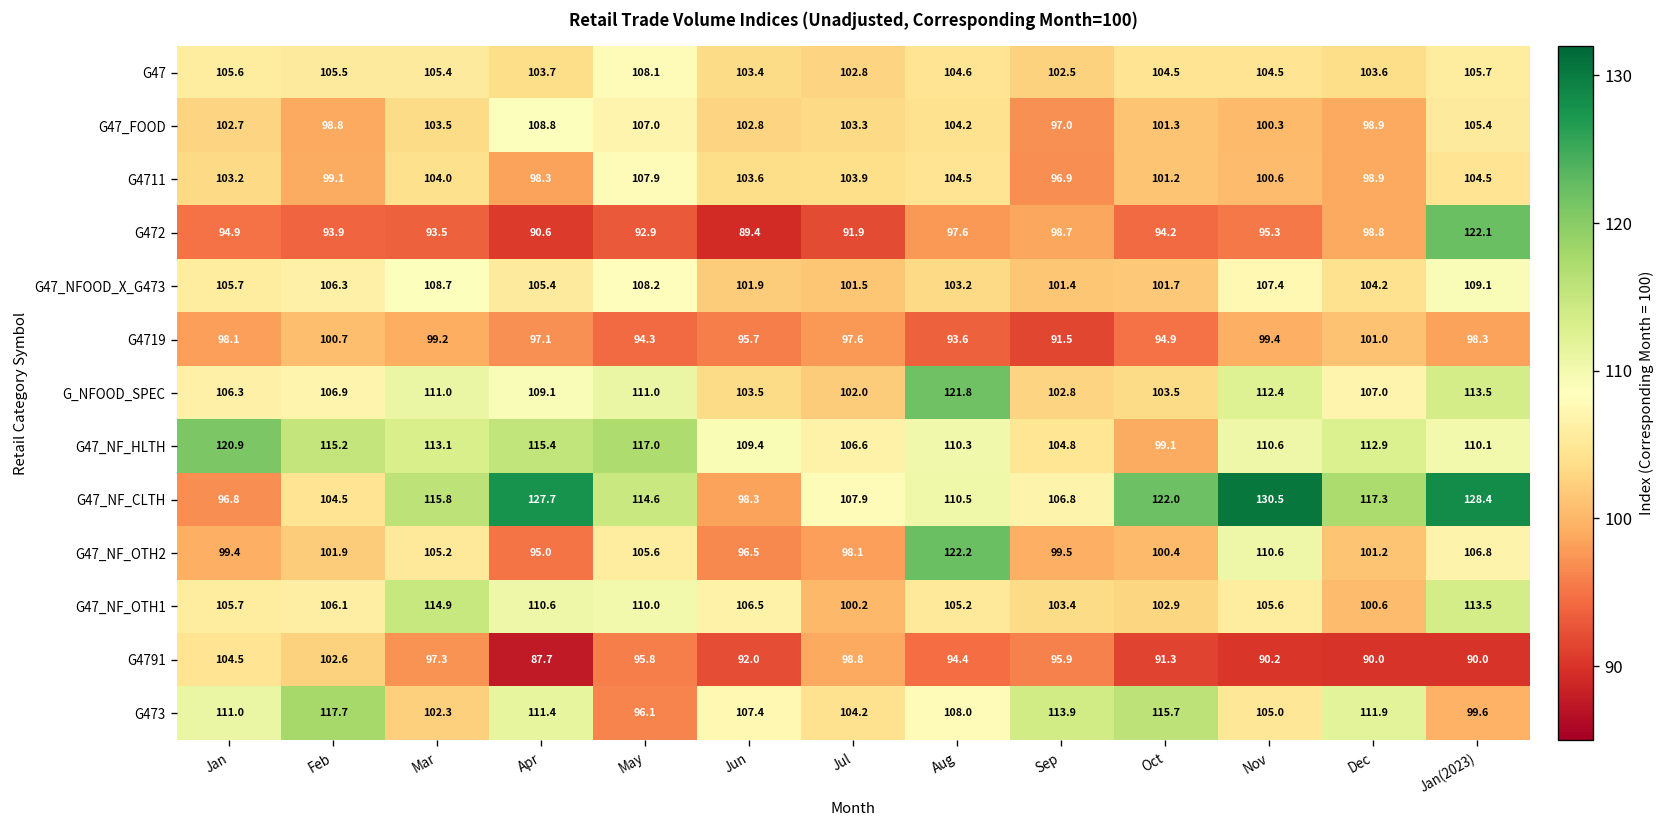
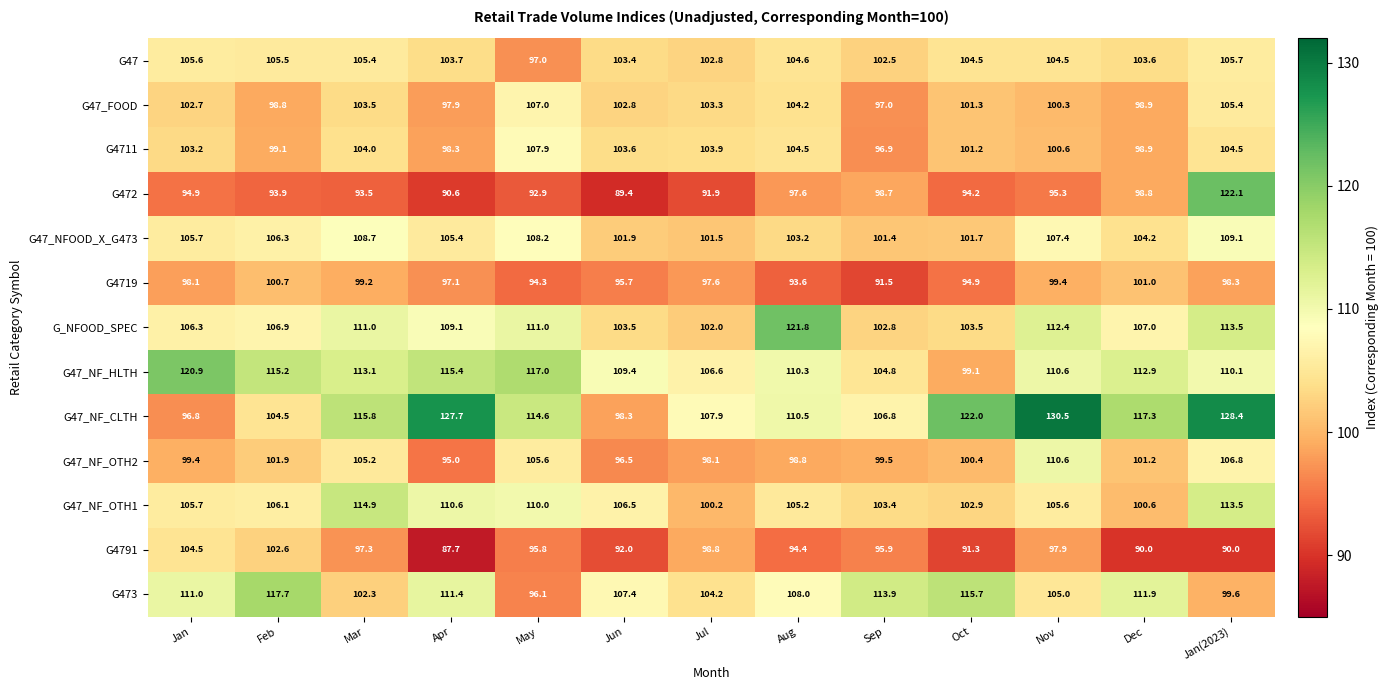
  {
    "G47": {
      "Jan": 105.6,
      "Feb": 105.5,
      "Mar": 105.4,
      "Apr": 103.7,
-     "May": 108.1,
+     "May": 97.0,
      "Jun": 103.4,
      "Jul": 102.8,
      "Aug": 104.6,
      "Sep": 102.5,
      "Oct": 104.5,
      "Nov": 104.5,
      "Dec": 103.6,
      "Jan(2023)": 105.7
    },
    "G47_FOOD": {
      "Jan": 102.7,
      "Feb": 98.8,
      "Mar": 103.5,
-     "Apr": 108.8,
+     "Apr": 97.9,
      "May": 107.0,
      "Jun": 102.8,
      "Jul": 103.3,
      "Aug": 104.2,
      "Sep": 97.0,
      "Oct": 101.3,
      "Nov": 100.3,
      "Dec": 98.9,
      "Jan(2023)": 105.4
    },
    "G4711": {
      "Jan": 103.2,
      "Feb": 99.1,
      "Mar": 104.0,
      "Apr": 98.3,
      "May": 107.9,
      "Jun": 103.6,
      "Jul": 103.9,
      "Aug": 104.5,
      "Sep": 96.9,
      "Oct": 101.2,
      "Nov": 100.6,
      "Dec": 98.9,
      "Jan(2023)": 104.5
    },
    "G472": {
      "Jan": 94.9,
      "Feb": 93.9,
      "Mar": 93.5,
      "Apr": 90.6,
      "May": 92.9,
      "Jun": 89.4,
      "Jul": 91.9,
      "Aug": 97.6,
      "Sep": 98.7,
      "Oct": 94.2,
      "Nov": 95.3,
      "Dec": 98.8,
      "Jan(2023)": 122.1
    },
    "G47_NFOOD_X_G473": {
      "Jan": 105.7,
      "Feb": 106.3,
      "Mar": 108.7,
      "Apr": 105.4,
      "May": 108.2,
      "Jun": 101.9,
      "Jul": 101.5,
      "Aug": 103.2,
      "Sep": 101.4,
      "Oct": 101.7,
      "Nov": 107.4,
      "Dec": 104.2,
      "Jan(2023)": 109.1
    },
    "G4719": {
      "Jan": 98.1,
      "Feb": 100.7,
      "Mar": 99.2,
      "Apr": 97.1,
      "May": 94.3,
      "Jun": 95.7,
      "Jul": 97.6,
      "Aug": 93.6,
      "Sep": 91.5,
      "Oct": 94.9,
      "Nov": 99.4,
      "Dec": 101.0,
      "Jan(2023)": 98.3
    },
    "G_NFOOD_SPEC": {
      "Jan": 106.3,
      "Feb": 106.9,
      "Mar": 111.0,
      "Apr": 109.1,
      "May": 111.0,
      "Jun": 103.5,
      "Jul": 102.0,
      "Aug": 121.8,
      "Sep": 102.8,
      "Oct": 103.5,
      "Nov": 112.4,
      "Dec": 107.0,
      "Jan(2023)": 113.5
    },
    "G47_NF_HLTH": {
      "Jan": 120.9,
      "Feb": 115.2,
      "Mar": 113.1,
      "Apr": 115.4,
      "May": 117.0,
      "Jun": 109.4,
      "Jul": 106.6,
      "Aug": 110.3,
      "Sep": 104.8,
      "Oct": 99.1,
      "Nov": 110.6,
      "Dec": 112.9,
      "Jan(2023)": 110.1
    },
    "G47_NF_CLTH": {
      "Jan": 96.8,
      "Feb": 104.5,
      "Mar": 115.8,
      "Apr": 127.7,
      "May": 114.6,
      "Jun": 98.3,
      "Jul": 107.9,
      "Aug": 110.5,
      "Sep": 106.8,
      "Oct": 122.0,
      "Nov": 130.5,
      "Dec": 117.3,
      "Jan(2023)": 128.4
    },
    "G47_NF_OTH2": {
      "Jan": 99.4,
      "Feb": 101.9,
      "Mar": 105.2,
      "Apr": 95.0,
      "May": 105.6,
      "Jun": 96.5,
      "Jul": 98.1,
-     "Aug": 122.2,
+     "Aug": 98.8,
      "Sep": 99.5,
      "Oct": 100.4,
      "Nov": 110.6,
      "Dec": 101.2,
      "Jan(2023)": 106.8
    },
    "G47_NF_OTH1": {
      "Jan": 105.7,
      "Feb": 106.1,
      "Mar": 114.9,
      "Apr": 110.6,
      "May": 110.0,
      "Jun": 106.5,
      "Jul": 100.2,
      "Aug": 105.2,
      "Sep": 103.4,
      "Oct": 102.9,
      "Nov": 105.6,
      "Dec": 100.6,
      "Jan(2023)": 113.5
    },
    "G4791": {
      "Jan": 104.5,
      "Feb": 102.6,
      "Mar": 97.3,
      "Apr": 87.7,
      "May": 95.8,
      "Jun": 92.0,
      "Jul": 98.8,
      "Aug": 94.4,
      "Sep": 95.9,
      "Oct": 91.3,
-     "Nov": 90.2,
+     "Nov": 97.9,
      "Dec": 90.0,
      "Jan(2023)": 90.0
    },
    "G473": {
      "Jan": 111.0,
      "Feb": 117.7,
      "Mar": 102.3,
      "Apr": 111.4,
      "May": 96.1,
      "Jun": 107.4,
      "Jul": 104.2,
      "Aug": 108.0,
      "Sep": 113.9,
      "Oct": 115.7,
      "Nov": 105.0,
      "Dec": 111.9,
      "Jan(2023)": 99.6
    }
  }
